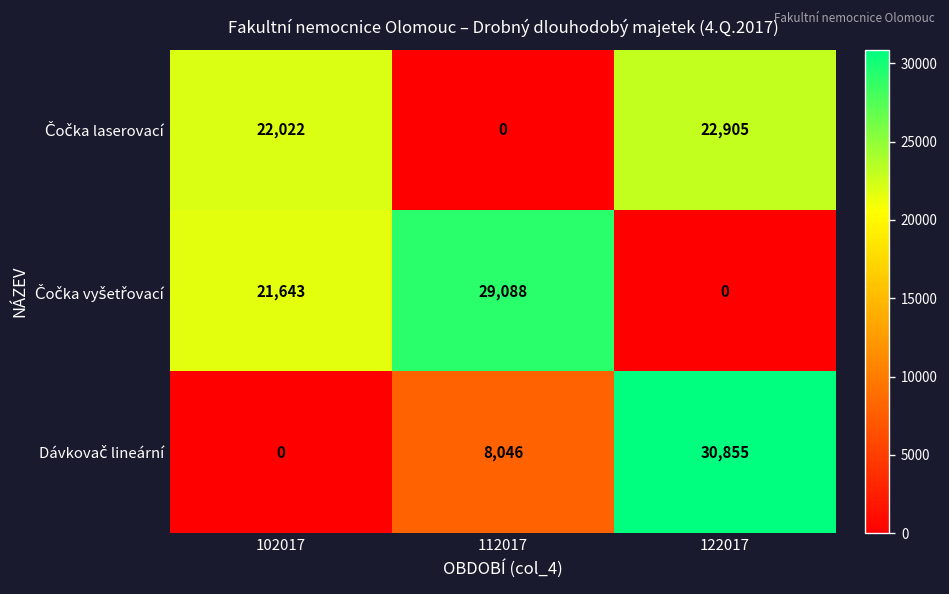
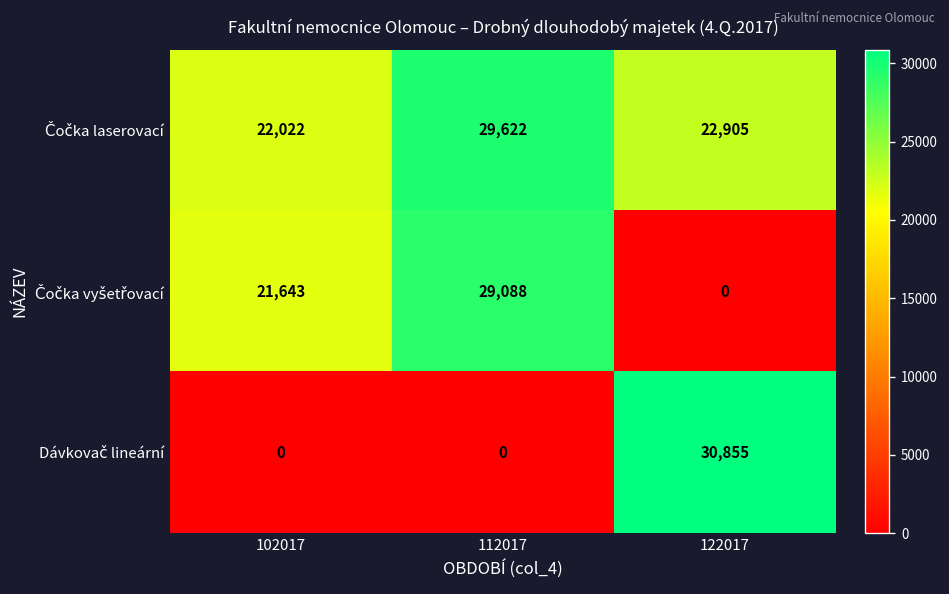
  {
    "Čočka laserovací": {
      "102017": "22,022",
-     "112017": "0",
+     "112017": "29,622",
      "122017": "22,905"
    },
    "Čočka vyšetřovací": {
      "102017": "21,643",
      "112017": "29,088",
      "122017": "0"
    },
    "Dávkovač lineární": {
      "102017": "0",
-     "112017": "8,046",
+     "112017": "0",
      "122017": "30,855"
    }
  }
